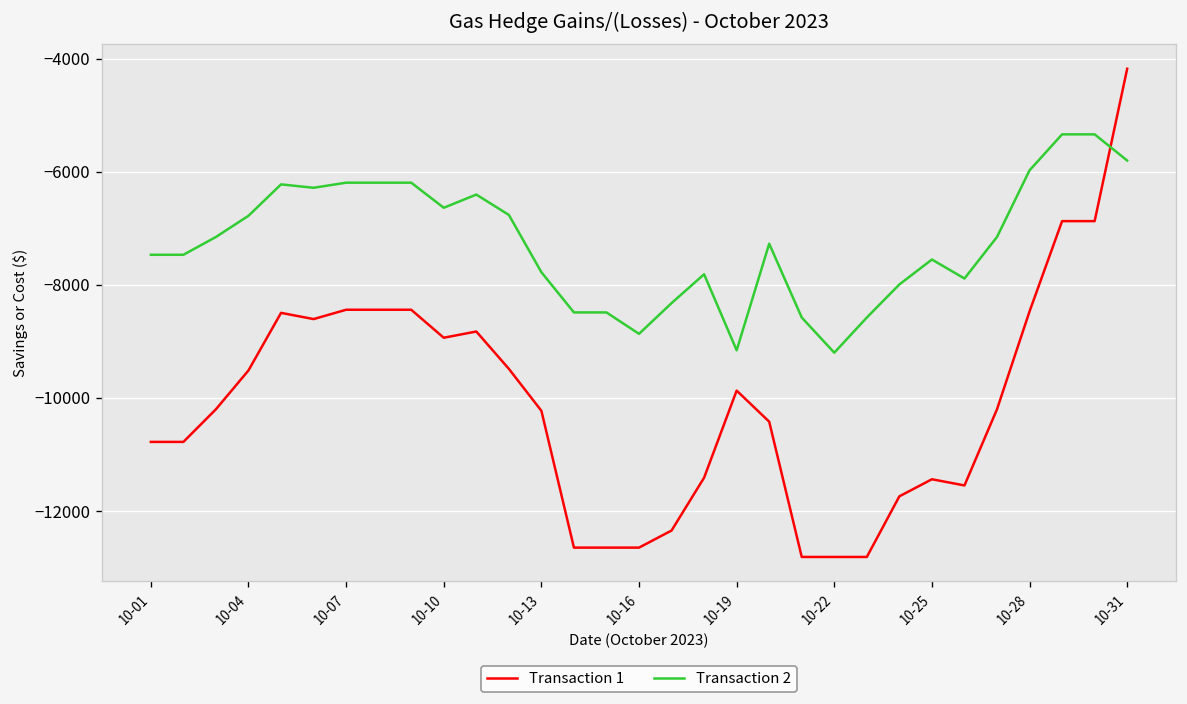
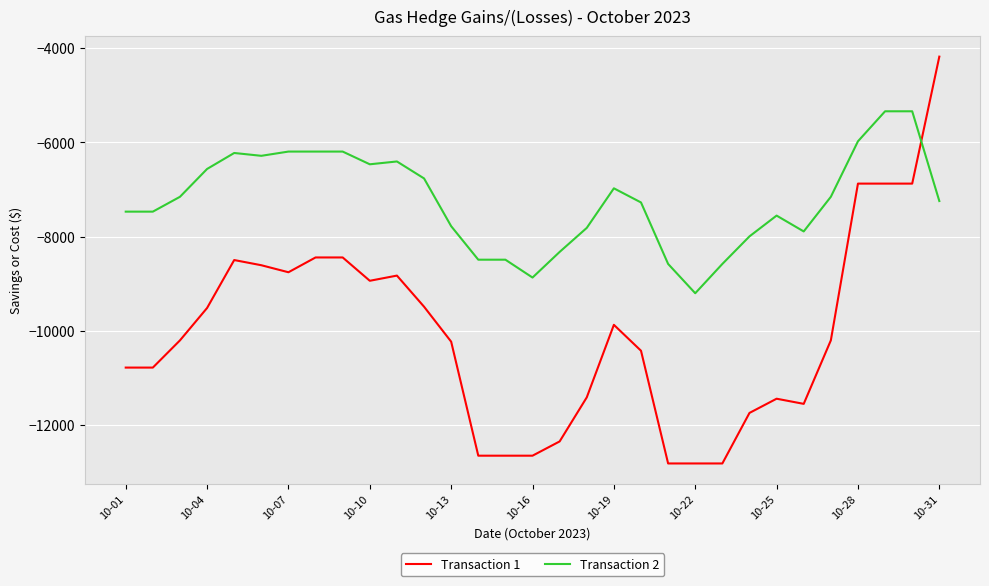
  {
    "Transaction 1": {
      "10-01": -10800,
      "10-04": -9500,
-     "10-07": -8400,
+     "10-07": -8800,
      "10-10": -8900,
      "10-13": -10200,
      "10-16": -12600,
      "10-19": -9900,
      "10-22": -12800,
      "10-25": -11400,
-     "10-28": -8500,
+     "10-28": -6900,
      "10-31": -4200
    },
    "Transaction 2": {
      "10-01": -7500,
-     "10-04": -6800,
+     "10-04": -6600,
      "10-07": -6200,
-     "10-10": -6600,
+     "10-10": -6500,
      "10-13": -7800,
      "10-16": -8900,
-     "10-19": -9200,
+     "10-19": -7000,
      "10-22": -9200,
      "10-25": -7600,
      "10-28": -6000,
-     "10-31": -5800
+     "10-31": -7200
    }
  }
